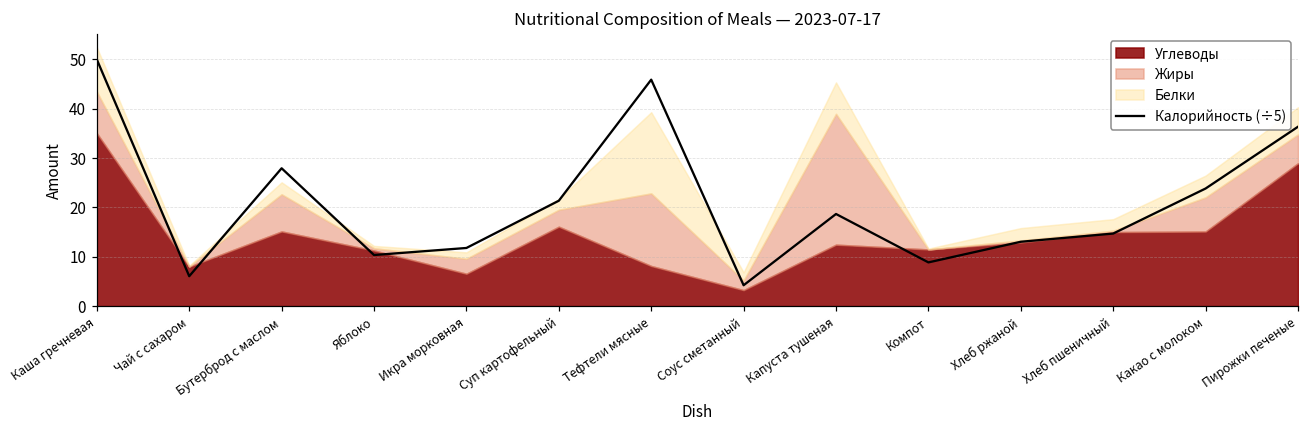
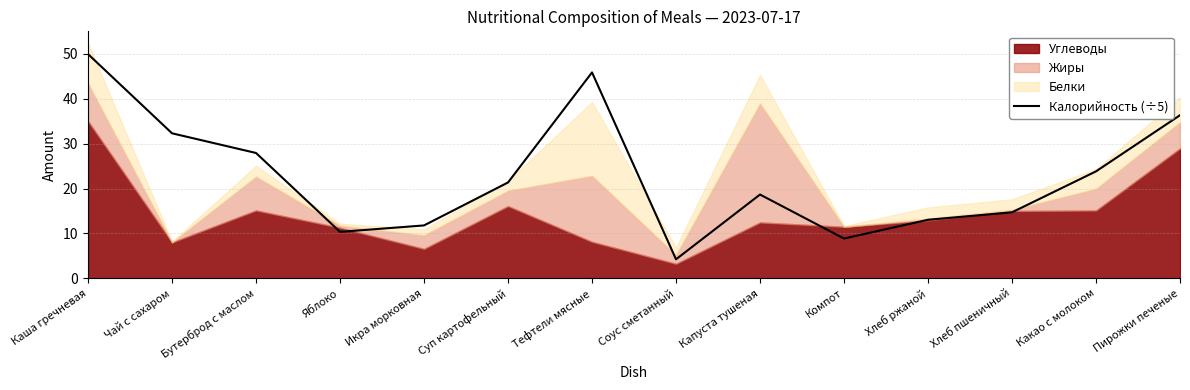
  {
    "Калорийность (÷5)": {
      "Каша гречневая": 50,
-     "Чай с сахаром": 6,
+     "Чай с сахаром": 32,
      "Бутерброд с маслом": 28,
      "Яблоко": 10,
      "Икра морковная": 12,
      "Тефтели мясные": 46,
      "Соус сметанный": 4,
      "Капуста тушеная": 19,
      "Компот": 9,
      "Пирожки печеные": 36
    },
    "Углеводы": {
      "Каша гречневая": 35,
      "Бутерброд с маслом": 15,
      "Икра морковная": 7,
      "Суп картофельный": 16,
      "Тефтели мясные": 8,
      "Соус сметанный": 3,
      "Капуста тушеная": 12,
      "Какао с молоком": 15,
      "Пирожки печеные": 29
    },
    "Жиры": {
      "Каша гречневая": 8,
      "Бутерброд с маслом": 8,
      "Икра морковная": 3,
      "Суп картофельный": 3,
      "Тефтели мясные": 15,
      "Соус сметанный": 2,
      "Капуста тушеная": 26,
-     "Какао с молоком": 7,
+     "Какао с молоком": 5,
      "Пирожки печеные": 6
    },
    "Белки": {
      "Каша гречневая": 9,
      "Бутерброд с маслом": 2,
      "Икра морковная": 1,
      "Тефтели мясные": 16,
      "Соус сметанный": 2,
      "Капуста тушеная": 6,
      "Хлеб ржаной": 3,
      "Хлеб пшеничный": 2,
      "Пирожки печеные": 6
    }
  }
